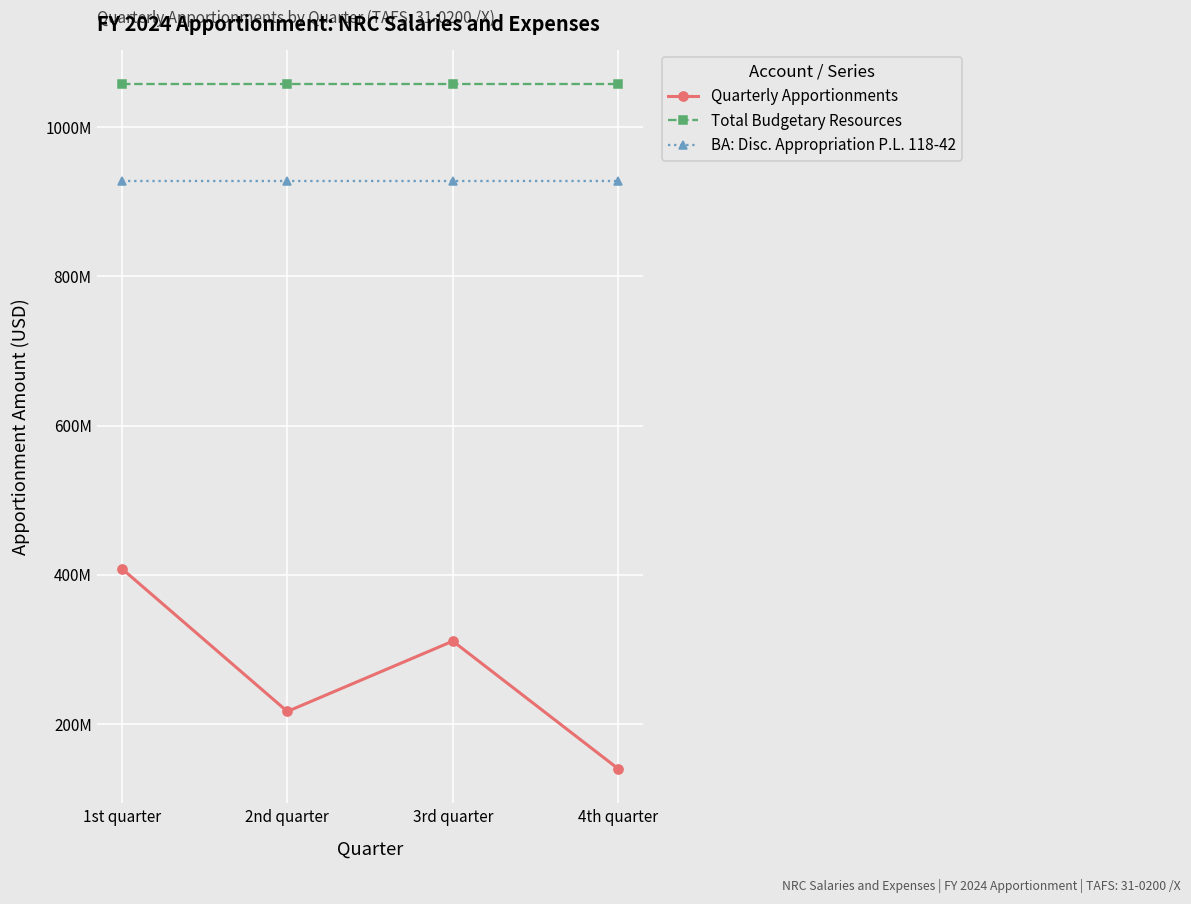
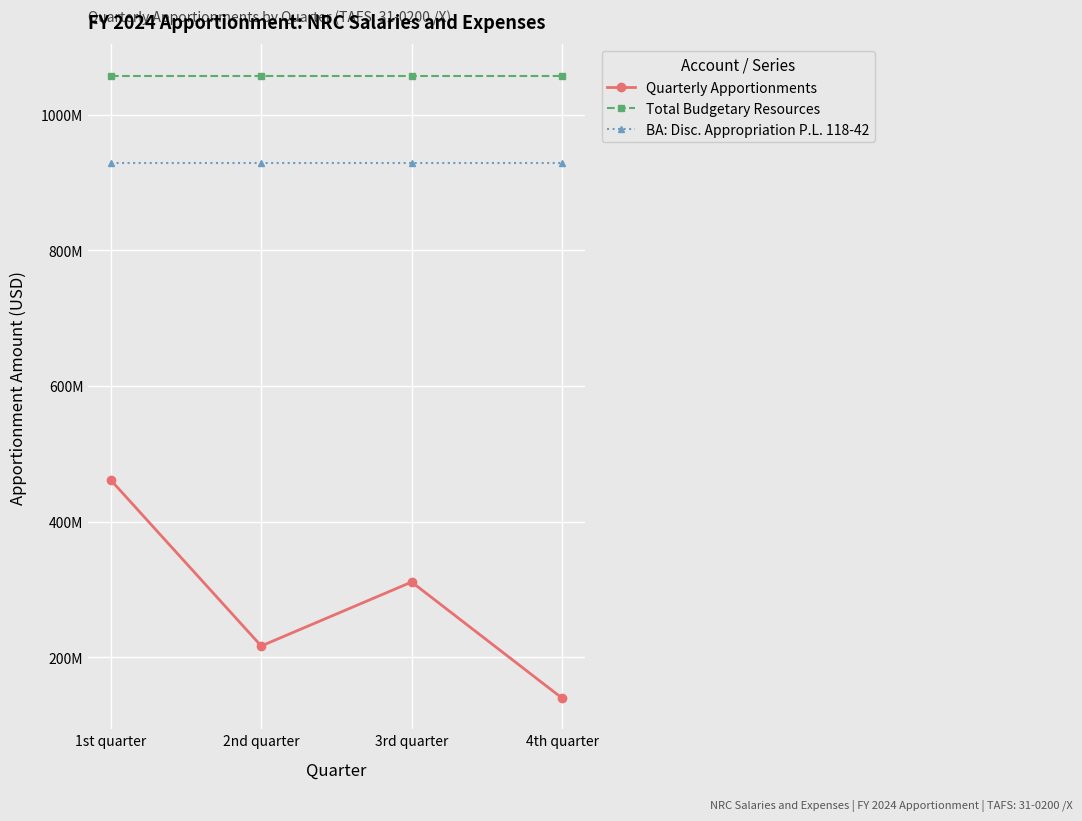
  {
    "Quarterly Apportionments": {
-     "1st quarter": 410000000,
+     "1st quarter": 460000000,
      "2nd quarter": 220000000,
      "3rd quarter": 310000000,
      "4th quarter": 140000000
    },
    "Total Budgetary Resources": {
      "1st quarter": 1060000000,
      "2nd quarter": 1060000000,
      "3rd quarter": 1060000000,
      "4th quarter": 1060000000
    },
    "BA: Disc. Appropriation P.L. 118-42": {
      "1st quarter": 930000000,
      "2nd quarter": 930000000,
      "3rd quarter": 930000000,
      "4th quarter": 930000000
    }
  }
